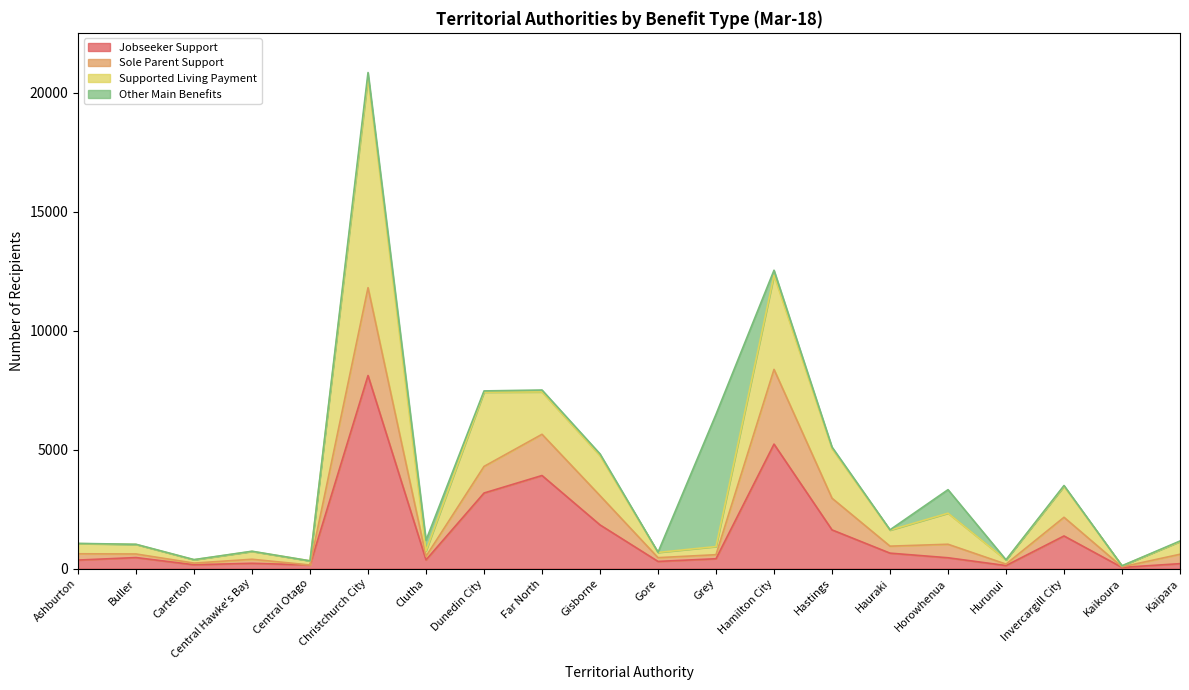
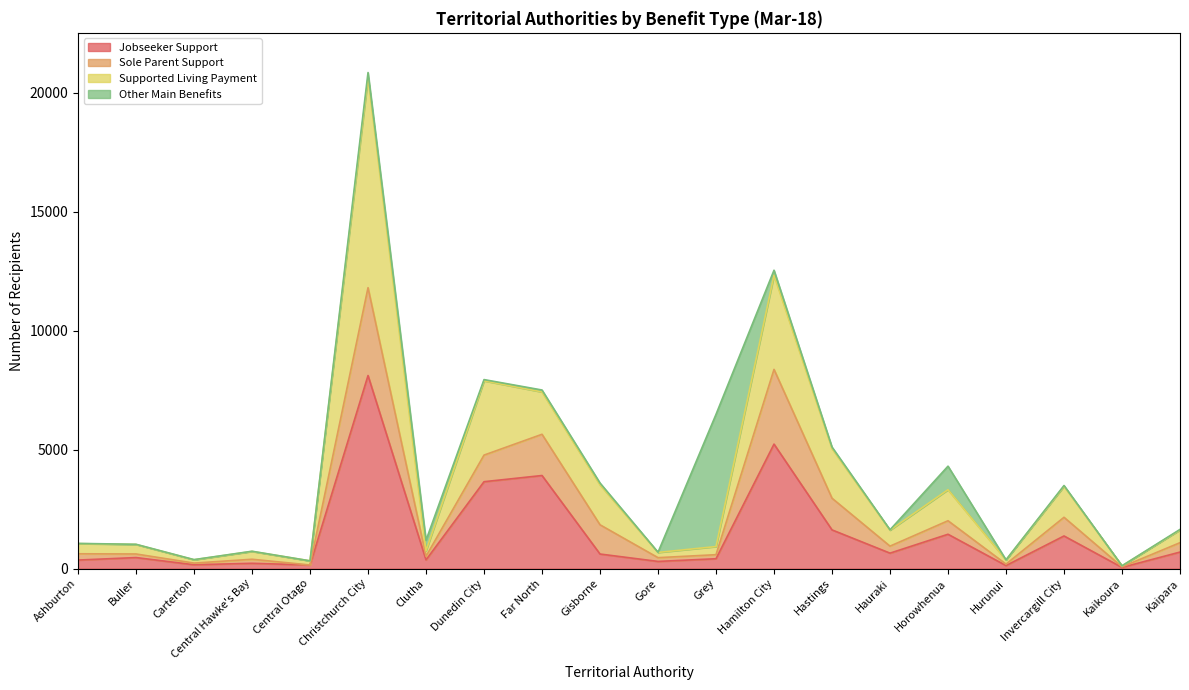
  {
    "Jobseeker Support": {
      "Ashburton": 400,
      "Buller": 500,
      "Central Hawke's Bay": 200,
      "Christchurch City": 8100,
      "Clutha": 400,
-     "Dunedin City": 3200,
+     "Dunedin City": 3700,
      "Far North": 3900,
-     "Gisborne": 1800,
+     "Gisborne": 600,
      "Gore": 300,
      "Grey": 400,
      "Hamilton City": 5200,
      "Hastings": 1600,
      "Hauraki": 700,
-     "Horowhenua": 500,
+     "Horowhenua": 1400,
      "Invercargill City": 1400,
-     "Kaipara": 200
+     "Kaipara": 700
    },
    "Other Main Benefits": {
      "Christchurch City": 200,
      "Clutha": 400,
      "Grey": 5600,
      "Hamilton City": 200,
      "Horowhenua": 1000
    }
  }
